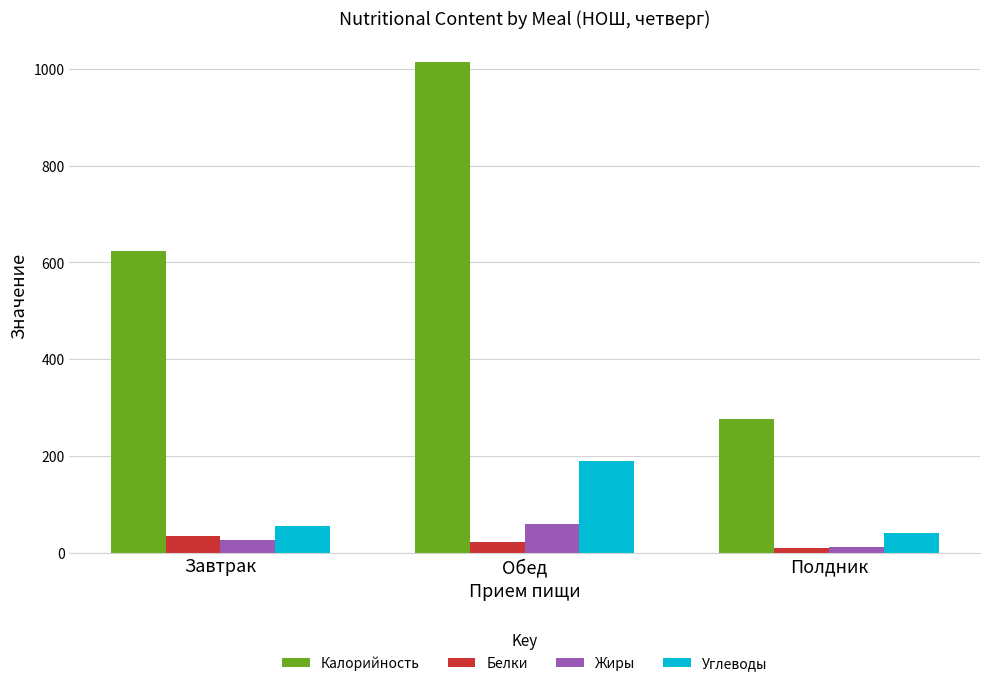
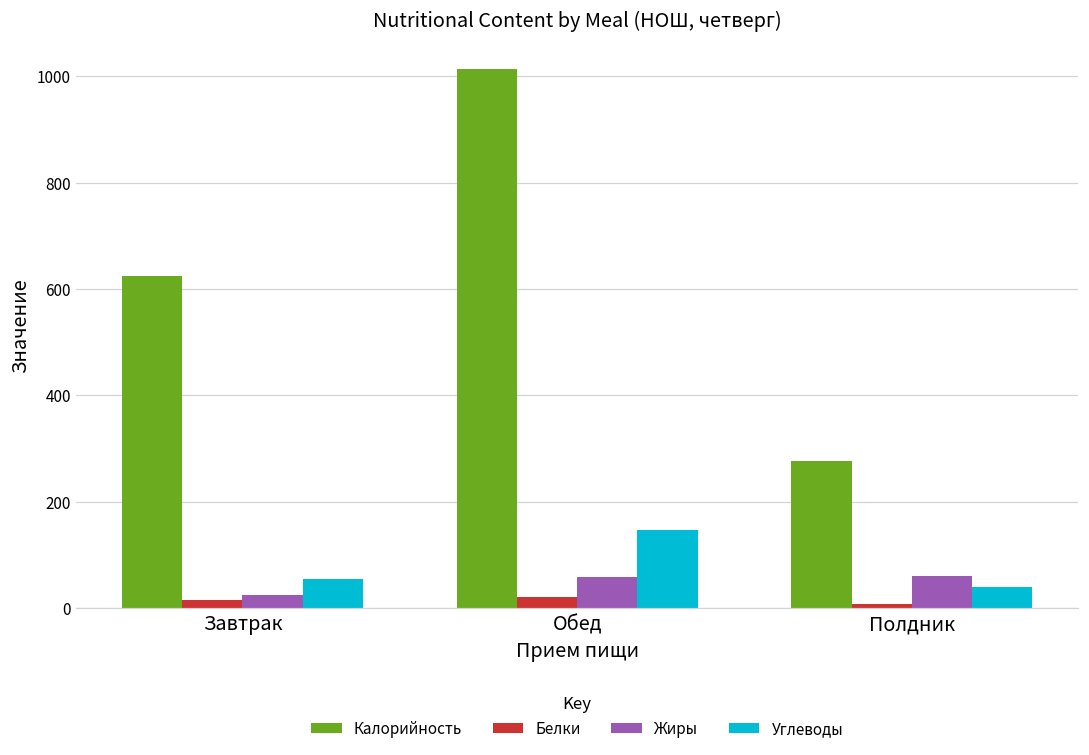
  {
    "Калорийность": {
      "Завтрак": 620,
      "Обед": 1010,
      "Полдник": 280
    },
    "Белки": {
-     "Завтрак": 30,
+     "Завтрак": 10,
      "Обед": 20,
      "Полдник": 10
    },
    "Жиры": {
      "Завтрак": 30,
      "Обед": 60,
-     "Полдник": 10
+     "Полдник": 60
    },
    "Углеводы": {
      "Завтрак": 50,
-     "Обед": 190,
+     "Обед": 150,
      "Полдник": 40
    }
  }
